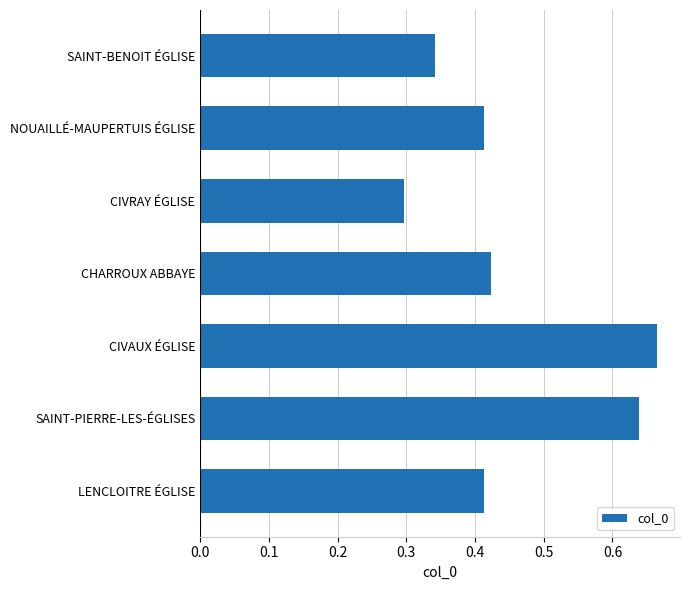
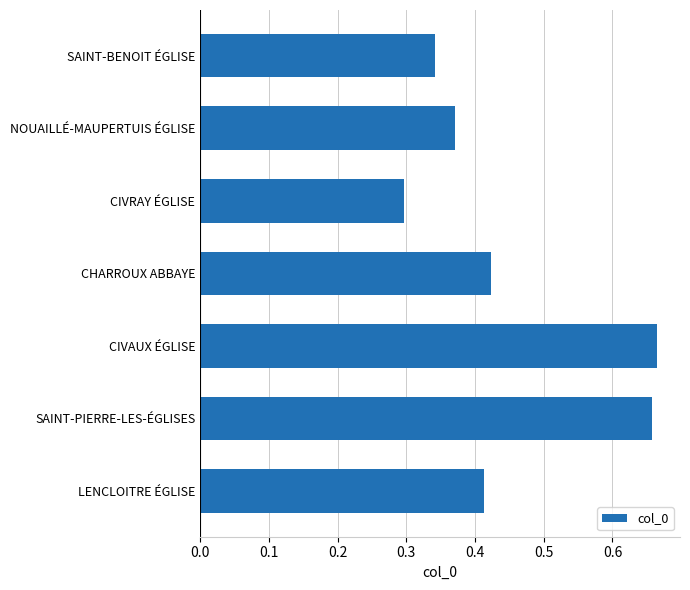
  {
    "SAINT-BENOIT ÉGLISE": 0.34,
-   "NOUAILLÉ-MAUPERTUIS ÉGLISE": 0.41,
+   "NOUAILLÉ-MAUPERTUIS ÉGLISE": 0.37,
    "CIVRAY ÉGLISE": 0.30,
    "CHARROUX ABBAYE": 0.42,
    "CIVAUX ÉGLISE": 0.67,
-   "SAINT-PIERRE-LES-ÉGLISES": 0.64,
+   "SAINT-PIERRE-LES-ÉGLISES": 0.66,
    "LENCLOITRE ÉGLISE": 0.41
  }
